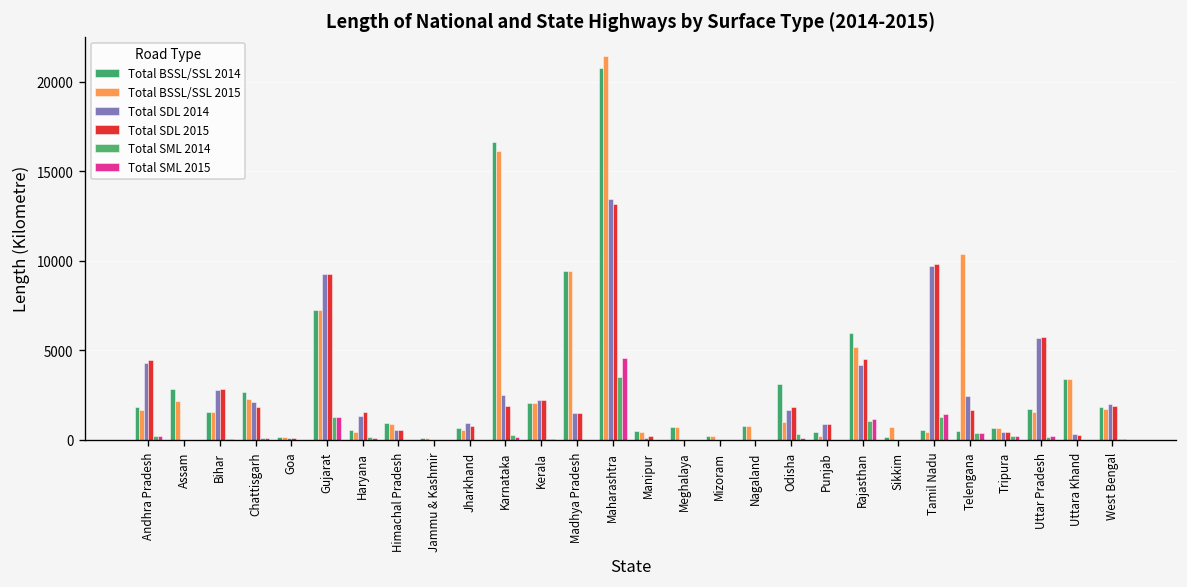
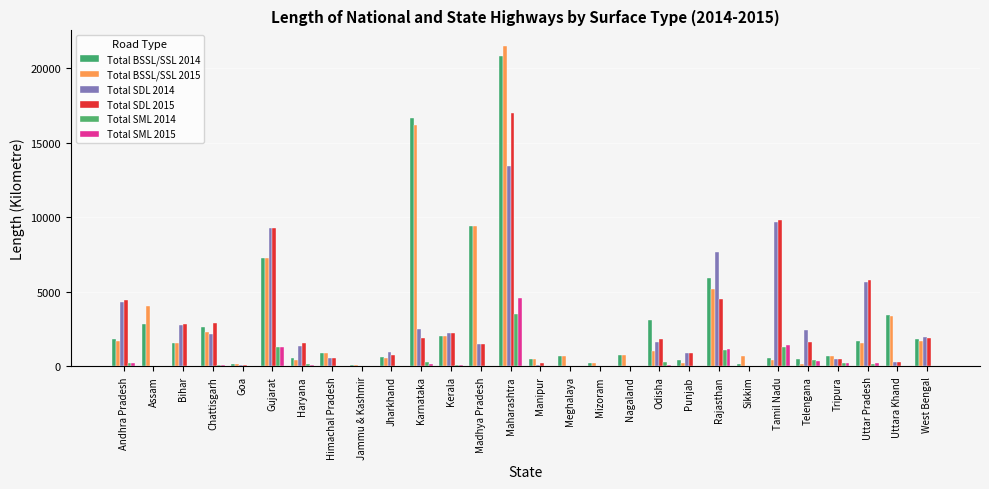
  {
    "Total BSSL/SSL 2015": {
      "Andhra Pradesh": 1700,
-     "Assam": 2200,
+     "Assam": 4100,
      "Bihar": 1500,
      "Chattisgarh": 2300,
      "Goa": 200,
      "Gujarat": 7200,
      "Haryana": 400,
      "Himachal Pradesh": 900,
      "Jharkhand": 600,
      "Karnataka": 16200,
      "Kerala": 2000,
      "Madhya Pradesh": 9400,
      "Maharashtra": 21500,
      "Manipur": 500,
      "Meghalaya": 700,
      "Mizoram": 200,
      "Nagaland": 800,
      "Odisha": 1000,
      "Punjab": 200,
      "Rajasthan": 5200,
      "Sikkim": 700,
      "Tamil Nadu": 500,
-     "Telengana": 10400,
+     "Telengana": 200,
      "Tripura": 700,
      "Uttar Pradesh": 1500,
      "Uttara Khand": 3400,
      "West Bengal": 1700
    },
    "Total SDL 2014": {
      "Andhra Pradesh": 4300,
      "Assam": 0,
      "Bihar": 2800,
      "Chattisgarh": 2100,
      "Gujarat": 9300,
      "Haryana": 1300,
      "Himachal Pradesh": 600,
      "Jharkhand": 900,
      "Karnataka": 2500,
      "Kerala": 2200,
      "Madhya Pradesh": 1500,
      "Maharashtra": 13500,
      "Mizoram": 0,
      "Nagaland": 0,
      "Odisha": 1700,
      "Punjab": 900,
-     "Rajasthan": 4200,
+     "Rajasthan": 7700,
      "Sikkim": 0,
      "Tamil Nadu": 9700,
      "Telengana": 2500,
      "Tripura": 500,
      "Uttar Pradesh": 5700,
      "Uttara Khand": 300,
      "West Bengal": 2000
    },
    "Total SDL 2015": {
      "Andhra Pradesh": 4500,
      "Assam": 0,
      "Bihar": 2800,
-     "Chattisgarh": 1900,
+     "Chattisgarh": 2900,
      "Gujarat": 9300,
      "Haryana": 1600,
      "Himachal Pradesh": 600,
      "Jharkhand": 800,
      "Karnataka": 1900,
      "Kerala": 2200,
      "Madhya Pradesh": 1500,
-     "Maharashtra": 13200,
+     "Maharashtra": 17000,
      "Manipur": 200,
      "Mizoram": 0,
      "Nagaland": 0,
      "Odisha": 1800,
      "Punjab": 900,
      "Rajasthan": 4500,
      "Sikkim": 0,
      "Tamil Nadu": 9900,
      "Telengana": 1700,
      "Tripura": 500,
      "Uttar Pradesh": 5800,
      "Uttara Khand": 300,
      "West Bengal": 1900
    },
    "Total SML 2015": {
      "Andhra Pradesh": 200,
      "Assam": 0,
      "Goa": 0,
      "Gujarat": 1300,
      "Himachal Pradesh": 0,
      "Jharkhand": 0,
      "Madhya Pradesh": 0,
      "Maharashtra": 4600,
      "Meghalaya": 0,
      "Mizoram": 0,
      "Nagaland": 0,
      "Rajasthan": 1200,
      "Sikkim": 0,
      "Tamil Nadu": 1400,
      "Telengana": 400,
      "Tripura": 200,
      "Uttar Pradesh": 200
    }
  }
